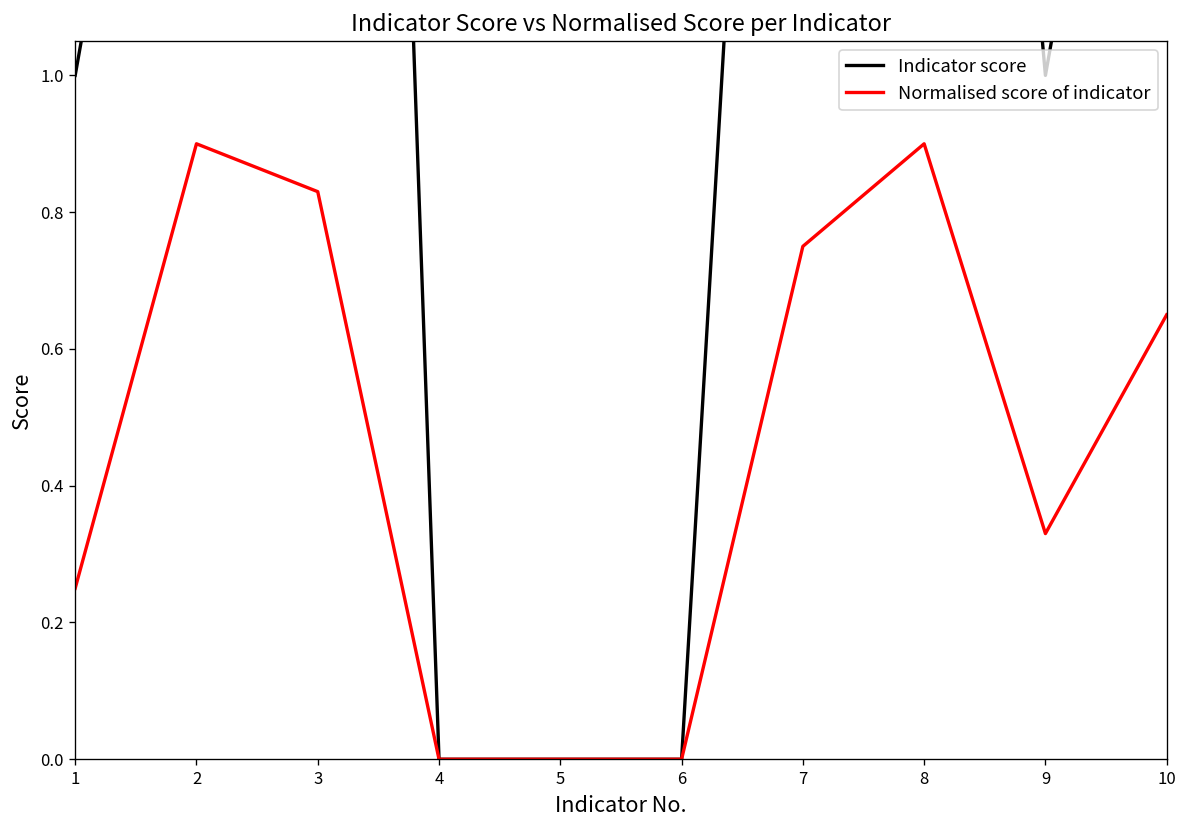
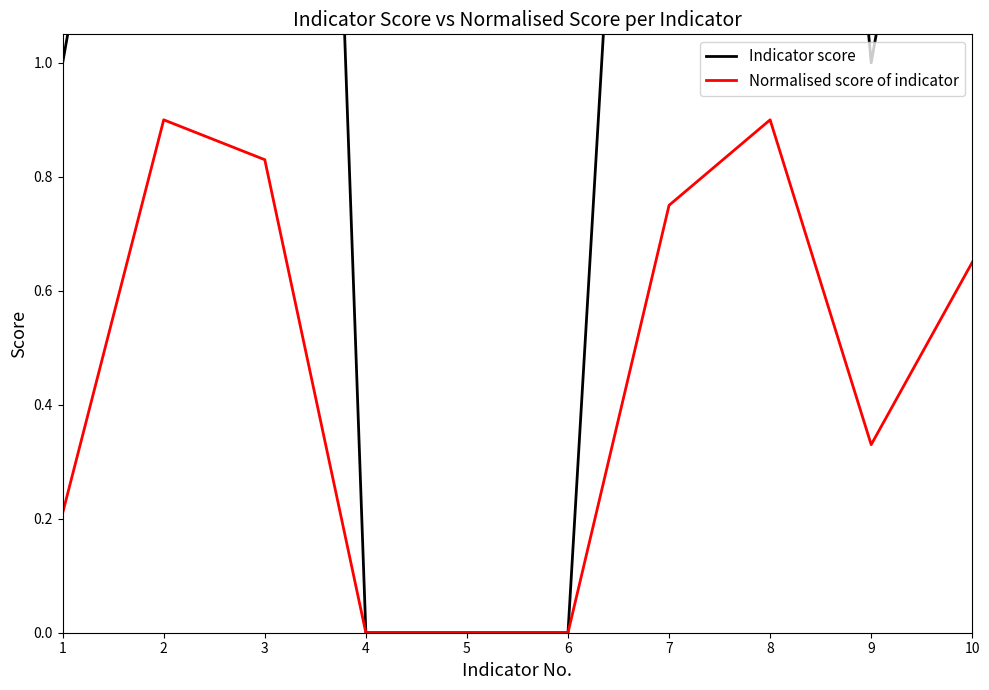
  {
    "Indicator score": {
      "1": 1.00
    },
    "Normalised score of indicator": {
-     "1": 0.25,
+     "1": 0.21,
      "2": 0.90,
      "3": 0.83,
      "7": 0.75,
      "8": 0.90,
      "9": 0.33,
      "10": 0.65
    }
  }
